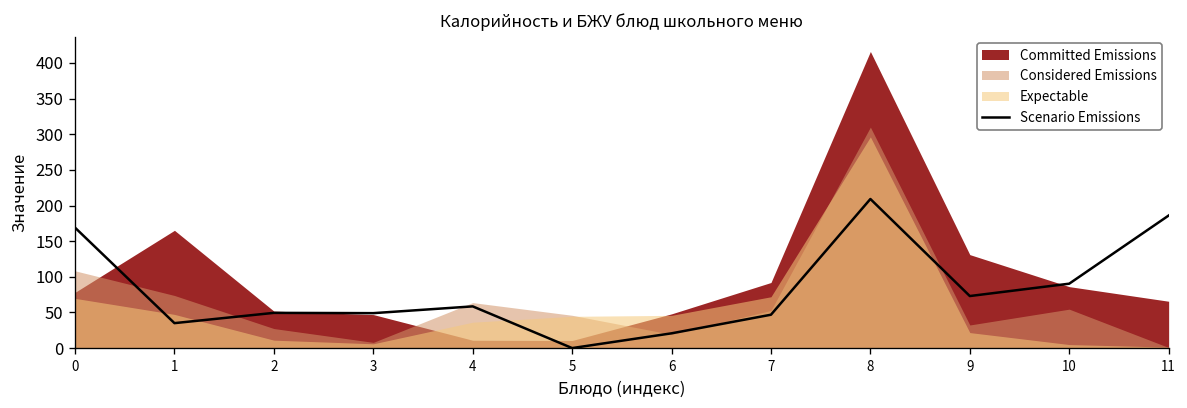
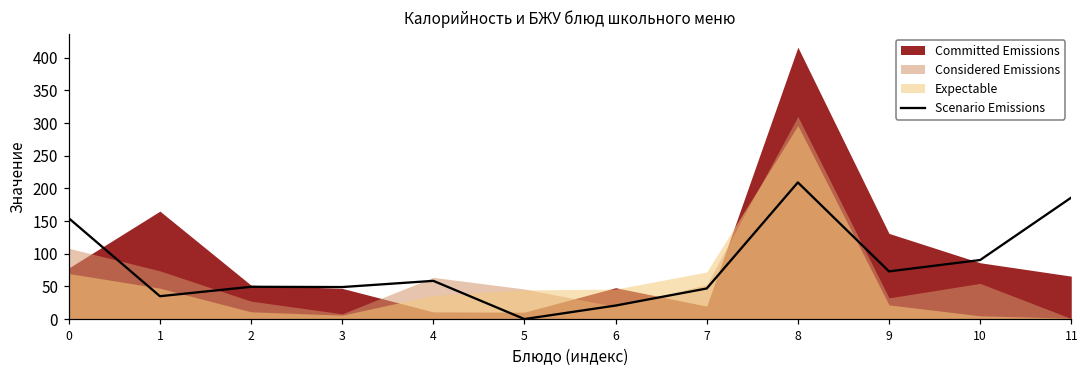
  {
    "Scenario Emissions": {
-     "0": 170,
+     "0": 150,
      "1": 40,
      "4": 60,
      "5": 0,
      "7": 50,
      "8": 210,
      "9": 70,
      "11": 190
    },
    "Committed Emissions": {
      "0": 80,
      "1": 170,
      "4": 10,
      "5": 10,
-     "7": 90,
+     "7": 20,
      "8": 420,
      "9": 130,
      "11": 70
    }
  }
